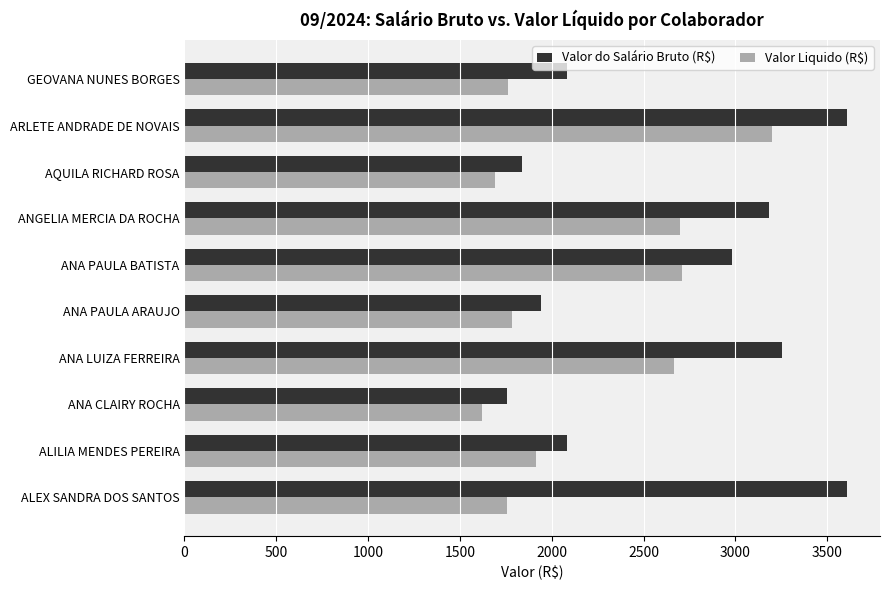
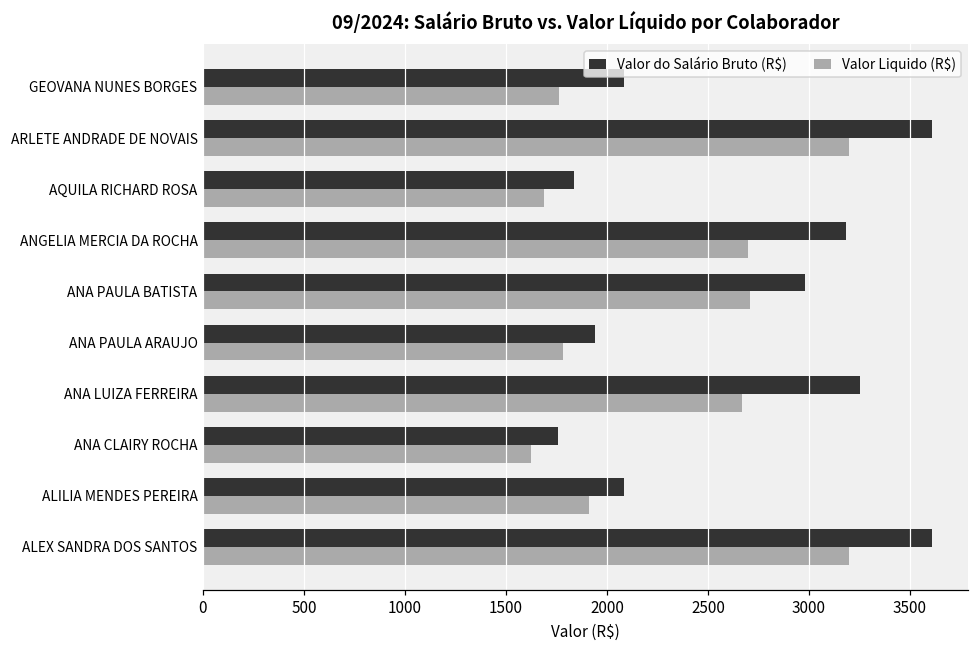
  {
    "Valor do Salário Bruto (R$)": {
      "GEOVANA NUNES BORGES": 2080,
      "ARLETE ANDRADE DE NOVAIS": 3610,
      "AQUILA RICHARD ROSA": 1840,
      "ANGELIA MERCIA DA ROCHA": 3180,
      "ANA PAULA BATISTA": 2980,
      "ANA PAULA ARAUJO": 1940,
      "ANA LUIZA FERREIRA": 3250,
      "ANA CLAIRY ROCHA": 1760,
      "ALILIA MENDES PEREIRA": 2080,
      "ALEX SANDRA DOS SANTOS": 3610
    },
    "Valor Liquido (R$)": {
      "GEOVANA NUNES BORGES": 1760,
      "ARLETE ANDRADE DE NOVAIS": 3200,
      "AQUILA RICHARD ROSA": 1690,
      "ANGELIA MERCIA DA ROCHA": 2700,
      "ANA PAULA BATISTA": 2710,
      "ANA PAULA ARAUJO": 1780,
      "ANA LUIZA FERREIRA": 2670,
      "ANA CLAIRY ROCHA": 1620,
      "ALILIA MENDES PEREIRA": 1910,
-     "ALEX SANDRA DOS SANTOS": 1760
+     "ALEX SANDRA DOS SANTOS": 3200
    }
  }
